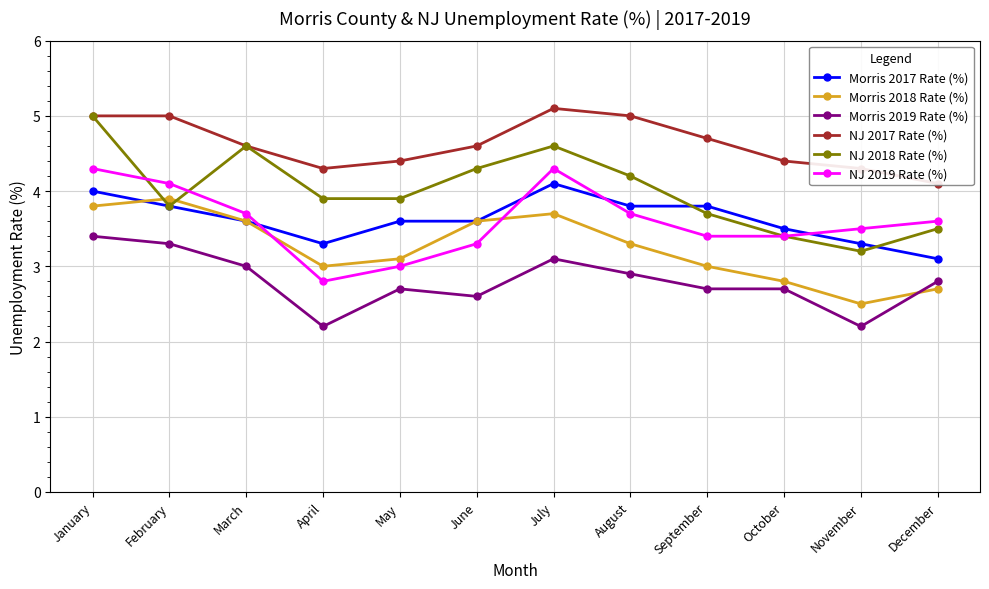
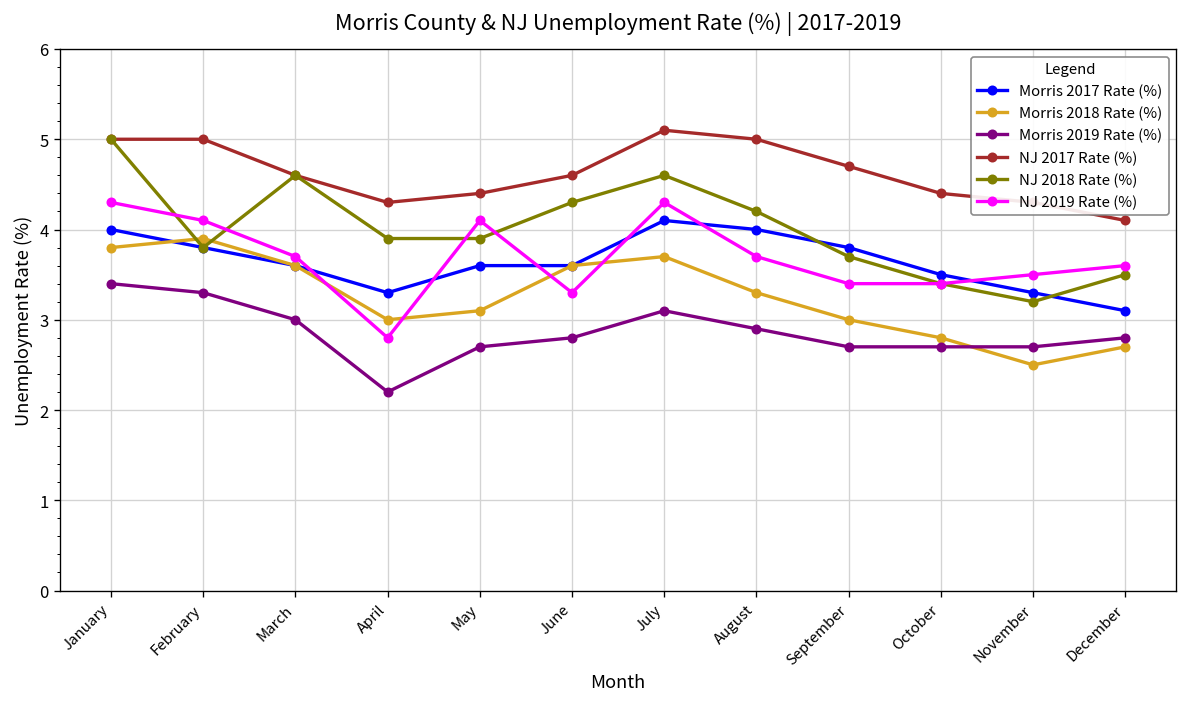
  {
    "Morris 2017 Rate (%)": {
      "January": 4.0,
      "April": 3.3,
      "May": 3.6,
      "July": 4.1,
-     "August": 3.8,
+     "August": 4.0,
      "September": 3.8,
      "October": 3.5,
      "November": 3.3,
      "December": 3.1
    },
    "Morris 2018 Rate (%)": {
      "January": 3.8,
      "February": 3.9,
      "April": 3.0,
      "May": 3.1,
      "July": 3.7,
      "August": 3.3,
      "September": 3.0,
      "October": 2.8,
      "November": 2.5,
      "December": 2.7
    },
    "Morris 2019 Rate (%)": {
      "January": 3.4,
      "February": 3.3,
      "March": 3.0,
      "April": 2.2,
      "May": 2.7,
-     "June": 2.6,
+     "June": 2.8,
      "July": 3.1,
      "August": 2.9,
      "September": 2.7,
      "October": 2.7,
-     "November": 2.2,
+     "November": 2.7,
      "December": 2.8
    },
    "NJ 2017 Rate (%)": {
      "February": 5.0,
      "April": 4.3,
      "May": 4.4,
      "June": 4.6,
      "July": 5.1,
      "August": 5.0,
      "September": 4.7,
      "October": 4.4
    },
    "NJ 2018 Rate (%)": {
      "April": 3.9,
      "May": 3.9,
      "June": 4.3,
      "July": 4.6,
      "August": 4.2,
      "September": 3.7,
      "November": 3.2,
      "December": 3.5
    },
    "NJ 2019 Rate (%)": {
      "January": 4.3,
      "February": 4.1,
      "March": 3.7,
      "April": 2.8,
-     "May": 3.0,
+     "May": 4.1,
      "June": 3.3,
      "July": 4.3,
      "August": 3.7,
      "September": 3.4,
      "November": 3.5,
      "December": 3.6
    }
  }
